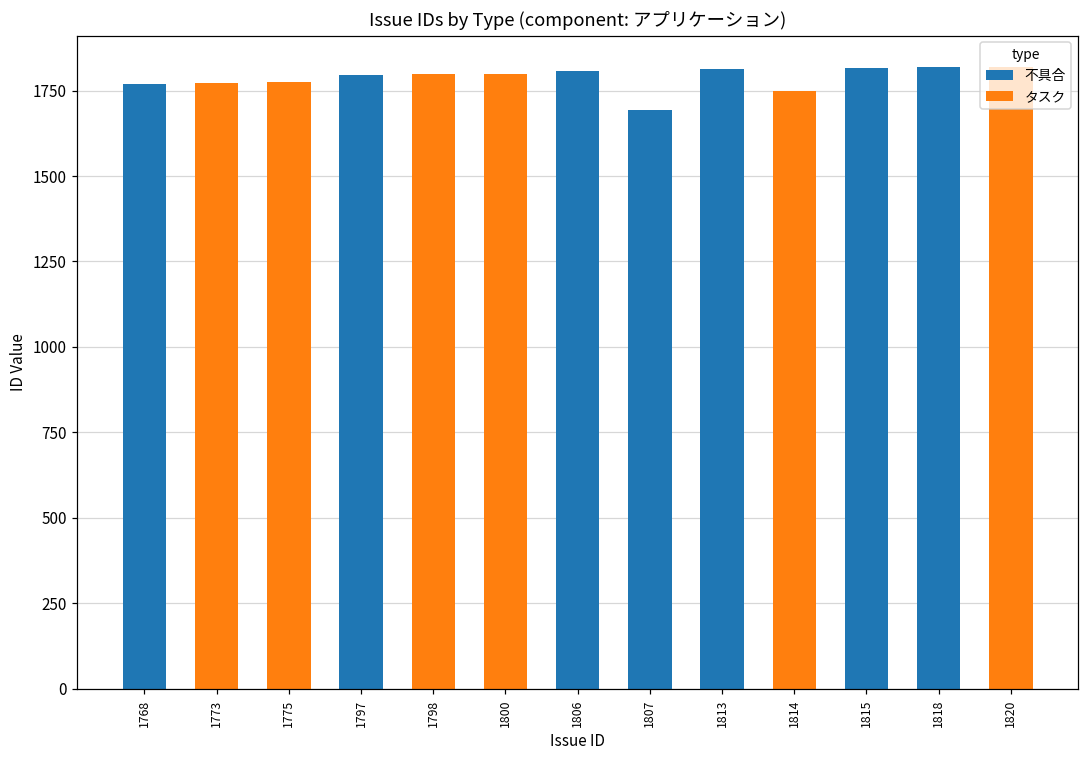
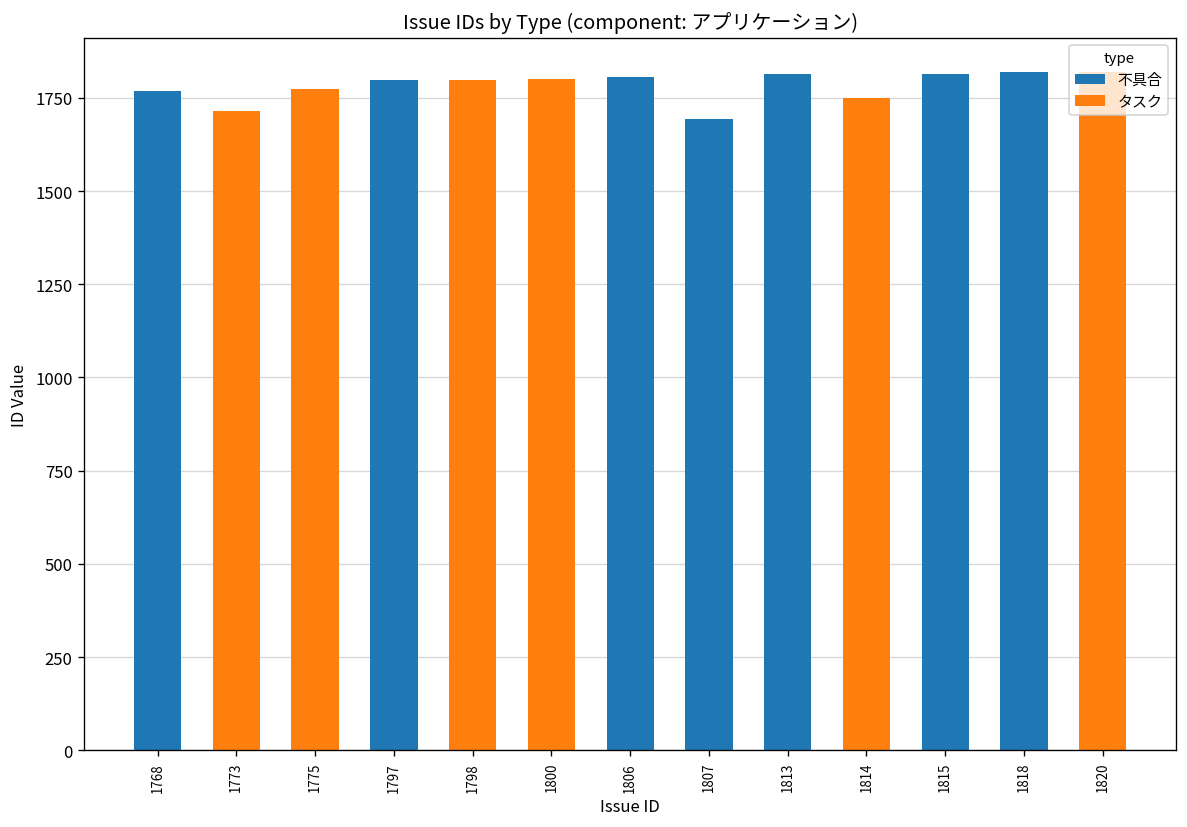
  {
    "不具合": {
      "1768": 1770,
      "1773": 0,
      "1775": 0,
      "1797": 1800,
      "1798": 0,
      "1800": 0,
      "1806": 1810,
      "1807": 1690,
      "1813": 1810,
      "1814": 0,
      "1815": 1820,
      "1818": 1820,
      "1820": 0
    },
    "タスク": {
-     "1773": 1770
+     "1773": 1710
    }
  }
